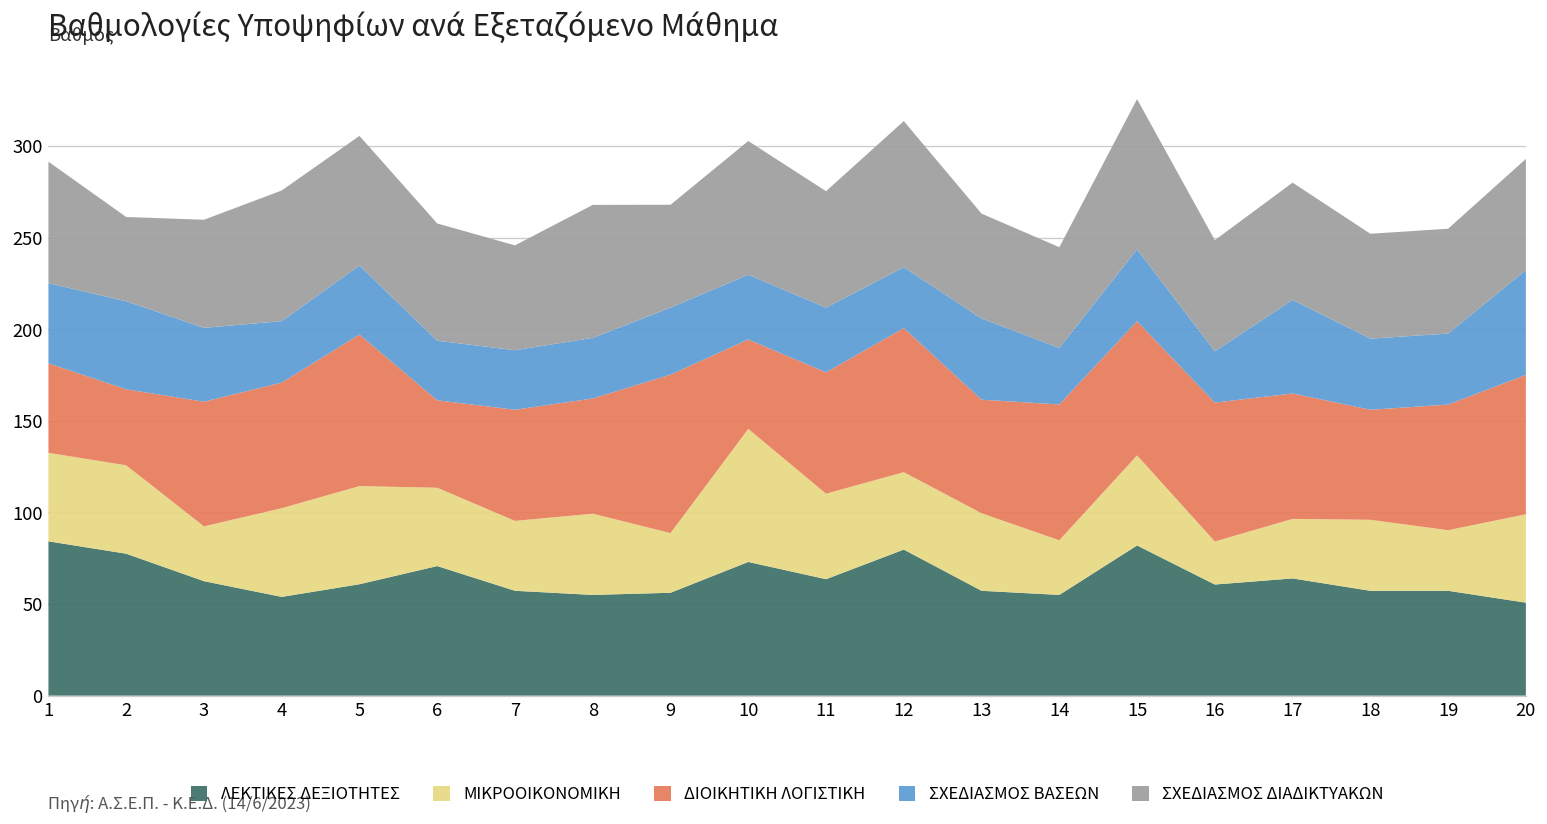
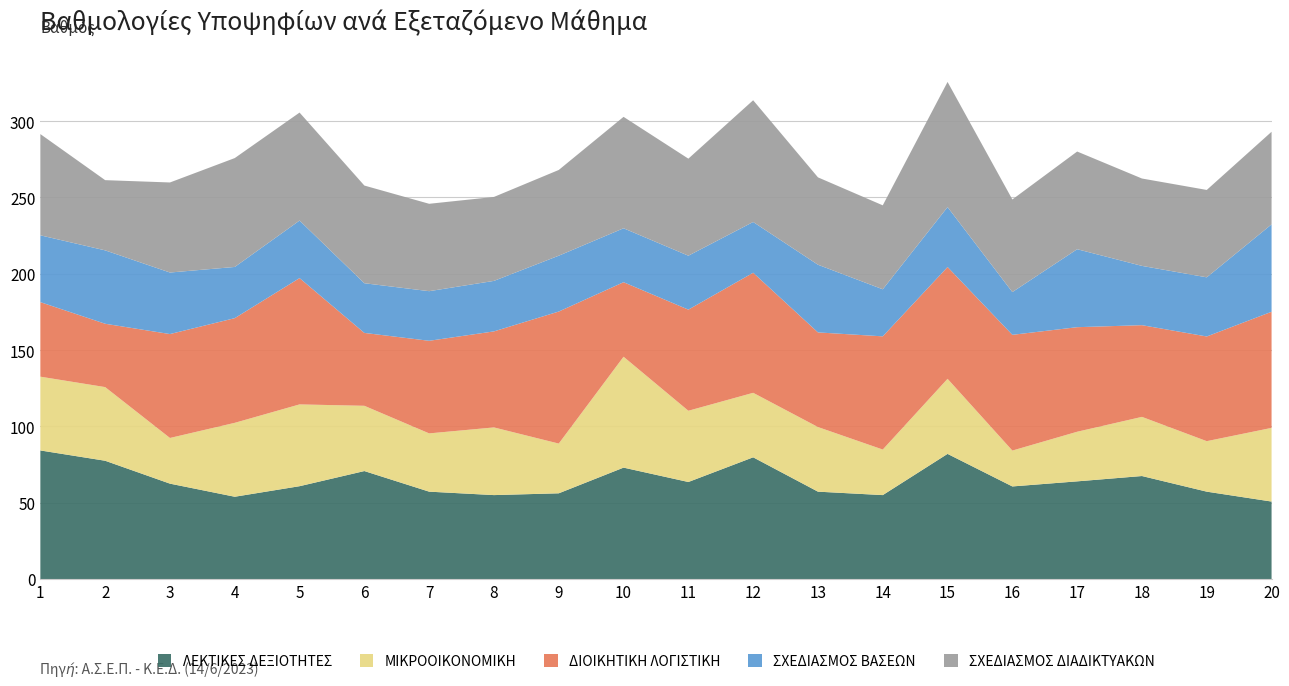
  {
    "ΛΕΚΤΙΚΕΣ ΔΕΞΙΟΤΗΤΕΣ": {
      "1": 84,
      "2": 78,
      "3": 63,
      "4": 54,
      "5": 61,
      "6": 71,
      "7": 57,
      "8": 55,
      "9": 56,
      "10": 73,
      "11": 64,
      "12": 80,
      "13": 57,
      "14": 55,
      "15": 82,
      "16": 61,
      "17": 64,
-     "18": 57,
+     "18": 67,
      "19": 57,
      "20": 51
    },
    "ΜΙΚΡΟΟΙΚΟΝΟΜΙΚΗ": {
      "1": 48,
      "2": 48,
      "3": 30,
      "4": 48,
      "5": 54,
      "6": 43,
      "7": 38,
      "8": 44,
      "9": 33,
      "10": 73,
      "11": 47,
      "12": 42,
      "13": 42,
      "14": 30,
      "15": 49,
      "16": 24,
      "17": 33,
      "18": 39,
      "19": 33,
      "20": 48
    },
    "ΔΙΟΙΚΗΤΙΚΗ ΛΟΓΙΣΤΙΚΗ": {
      "1": 49,
      "2": 42,
      "3": 68,
      "4": 69,
      "5": 83,
      "6": 48,
      "7": 61,
      "8": 63,
      "9": 87,
      "10": 49,
      "11": 66,
      "12": 79,
      "13": 62,
      "14": 74,
      "15": 73,
      "16": 76,
      "17": 69,
      "18": 60,
      "19": 69,
      "20": 76
    },
    "ΣΧΕΔΙΑΣΜΟΣ ΒΑΣΕΩΝ": {
      "1": 44,
      "2": 48,
      "3": 40,
      "4": 34,
      "5": 38,
      "6": 33,
      "7": 33,
      "8": 33,
      "9": 37,
      "10": 35,
      "11": 35,
      "12": 33,
      "13": 44,
      "14": 31,
      "15": 39,
      "16": 28,
      "17": 51,
      "18": 39,
      "19": 39,
      "20": 57
    },
    "ΣΧΕΔΙΑΣΜΟΣ ΔΙΑΔΙΚΤΥΑΚΩΝ": {
      "1": 66,
      "2": 46,
      "3": 59,
      "4": 71,
      "5": 71,
      "6": 64,
      "7": 57,
-     "8": 73,
+     "8": 55,
      "9": 56,
      "10": 73,
      "11": 64,
      "12": 80,
      "13": 57,
      "14": 55,
      "15": 82,
      "16": 61,
      "17": 64,
      "18": 57,
      "19": 57,
      "20": 61
    }
  }
